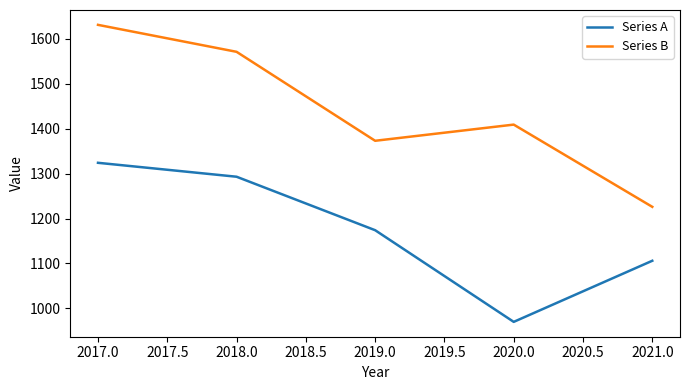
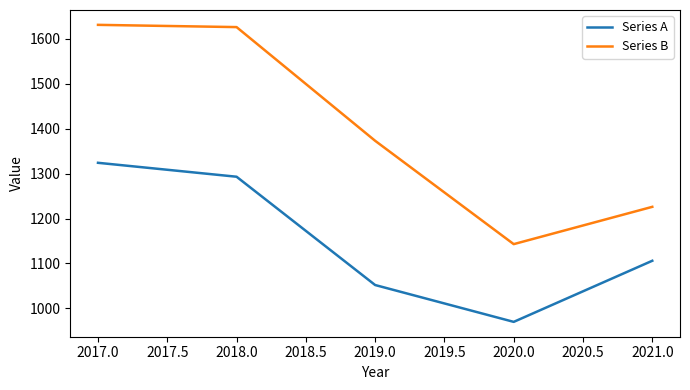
  {
    "Series A": {
      "2017.0": 1320,
      "2018.0": 1290,
-     "2019.0": 1170,
+     "2019.0": 1050,
      "2020.0": 970,
      "2021.0": 1110
    },
    "Series B": {
      "2017.0": 1630,
-     "2018.0": 1570,
+     "2018.0": 1630,
      "2019.0": 1370,
-     "2020.0": 1410,
+     "2020.0": 1140,
      "2021.0": 1230
    }
  }
